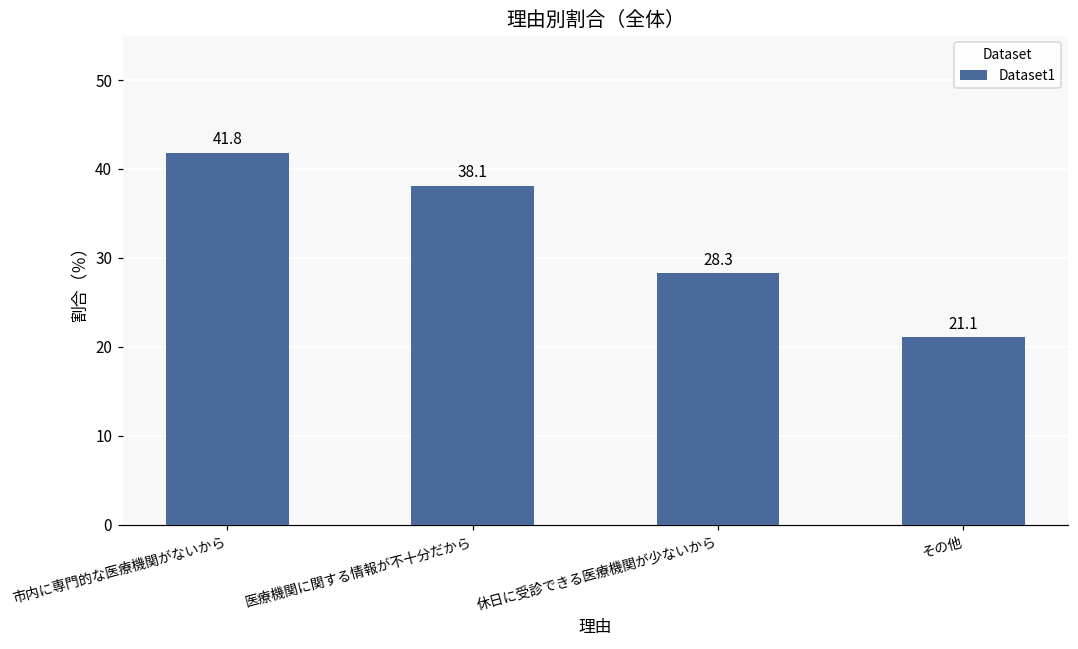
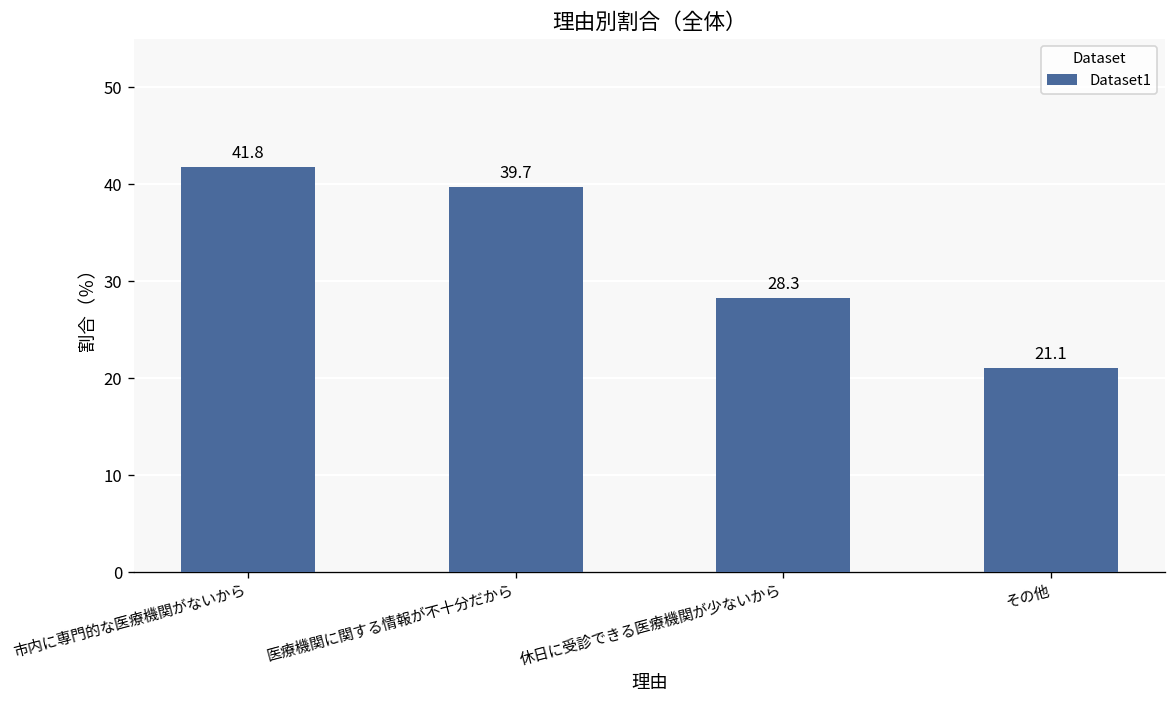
  {
    "市内に専門的な医療機関がないから": 41.8,
-   "医療機関に関する情報が不十分だから": 38.1,
+   "医療機関に関する情報が不十分だから": 39.7,
    "休日に受診できる医療機関が少ないから": 28.3,
    "その他": 21.1
  }
